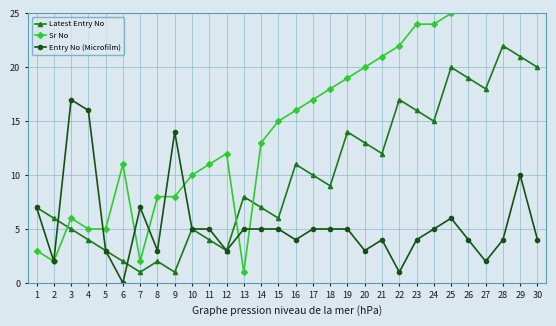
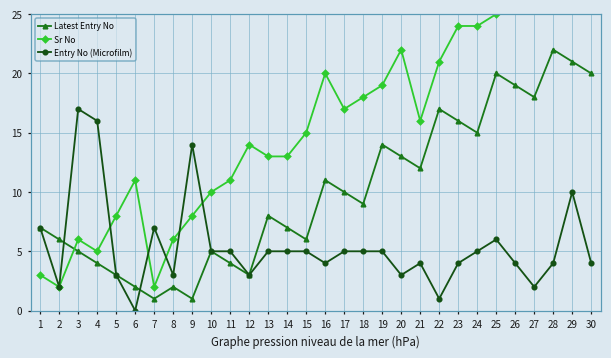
  {
    "Sr No": {
      "1": 3,
      "3": 6,
      "4": 5,
-     "5": 5,
+     "5": 8,
      "6": 11,
      "7": 2,
-     "8": 8,
+     "8": 6,
      "9": 8,
      "10": 10,
      "11": 11,
-     "12": 12,
-     "13": 1,
+     "12": 14,
+     "13": 13,
      "14": 13,
      "15": 15,
-     "16": 16,
+     "16": 20,
      "17": 17,
      "18": 18,
      "19": 19,
-     "20": 20,
-     "21": 21,
-     "22": 22,
+     "20": 22,
+     "21": 16,
+     "22": 21,
      "23": 24,
      "24": 24,
      "25": 25
    }
  }
